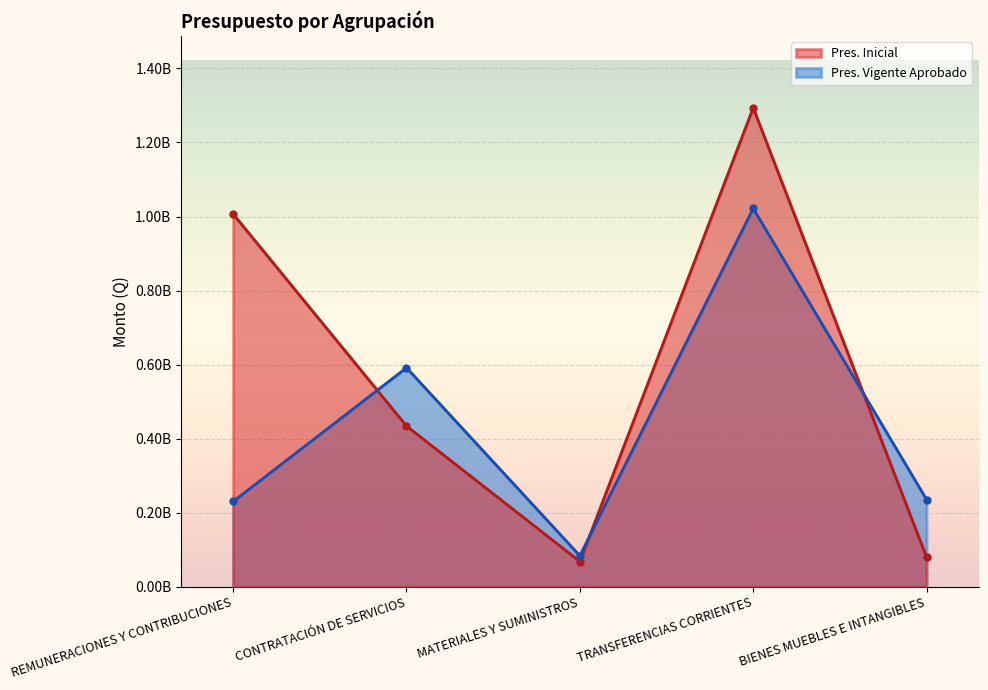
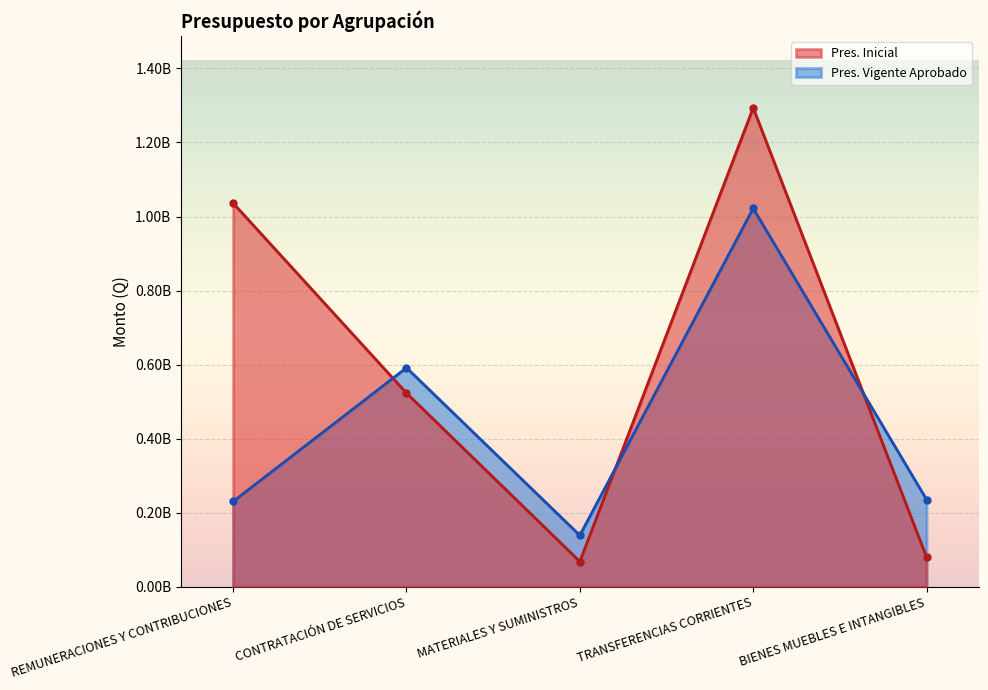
  {
    "Pres. Inicial": {
-     "REMUNERACIONES Y CONTRIBUCIONES": 1010000000,
-     "CONTRATACIÓN DE SERVICIOS": 430000000,
+     "REMUNERACIONES Y CONTRIBUCIONES": 1040000000,
+     "CONTRATACIÓN DE SERVICIOS": 520000000,
      "MATERIALES Y SUMINISTROS": 70000000,
      "TRANSFERENCIAS CORRIENTES": 1290000000,
      "BIENES MUEBLES E INTANGIBLES": 80000000
    },
    "Pres. Vigente Aprobado": {
      "REMUNERACIONES Y CONTRIBUCIONES": 230000000,
      "CONTRATACIÓN DE SERVICIOS": 590000000,
-     "MATERIALES Y SUMINISTROS": 80000000,
+     "MATERIALES Y SUMINISTROS": 140000000,
      "TRANSFERENCIAS CORRIENTES": 1020000000,
      "BIENES MUEBLES E INTANGIBLES": 240000000
    }
  }
